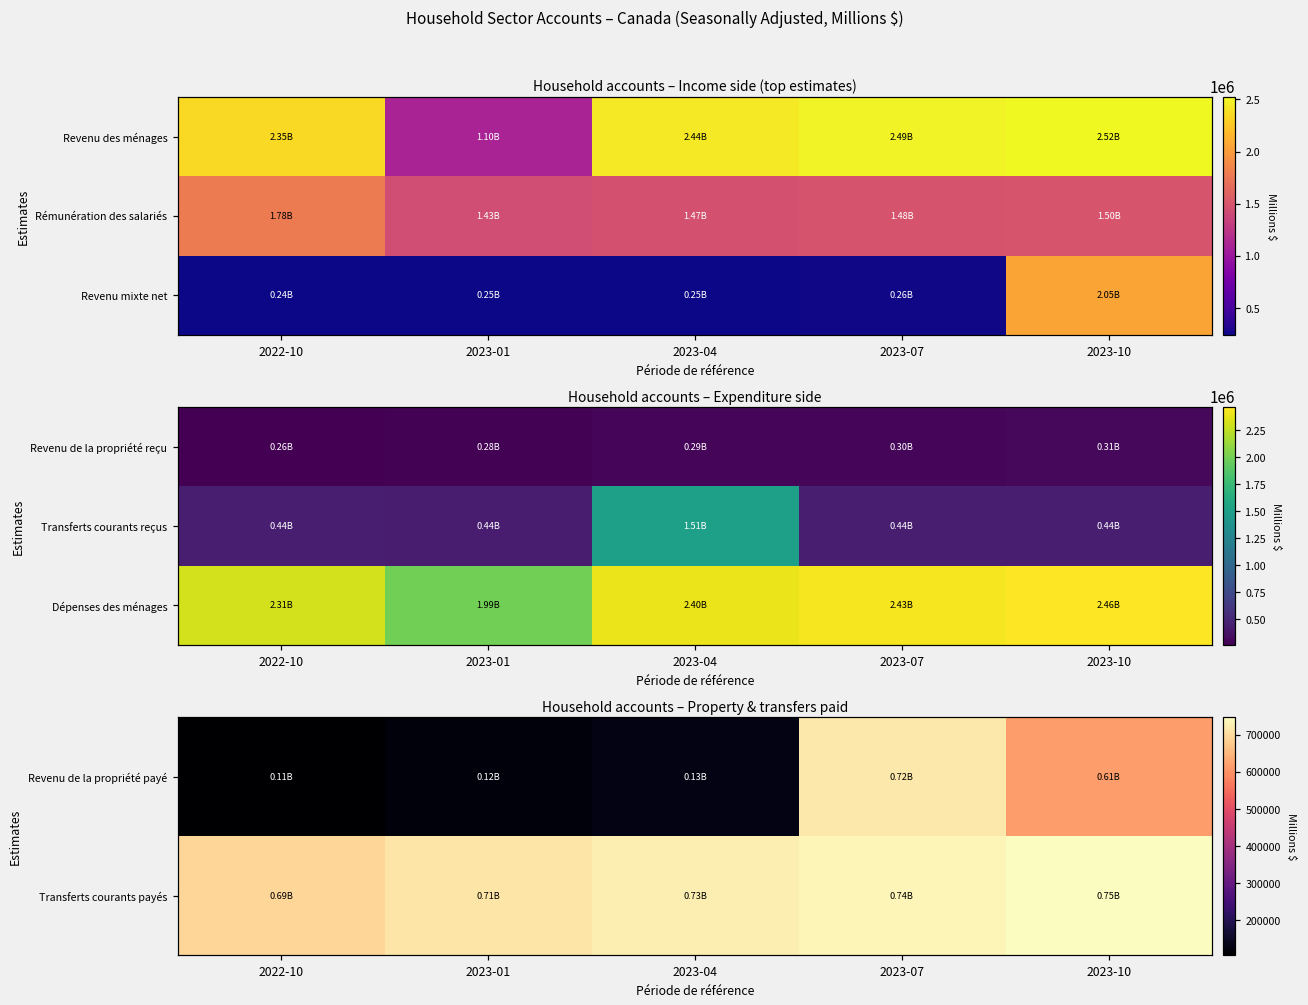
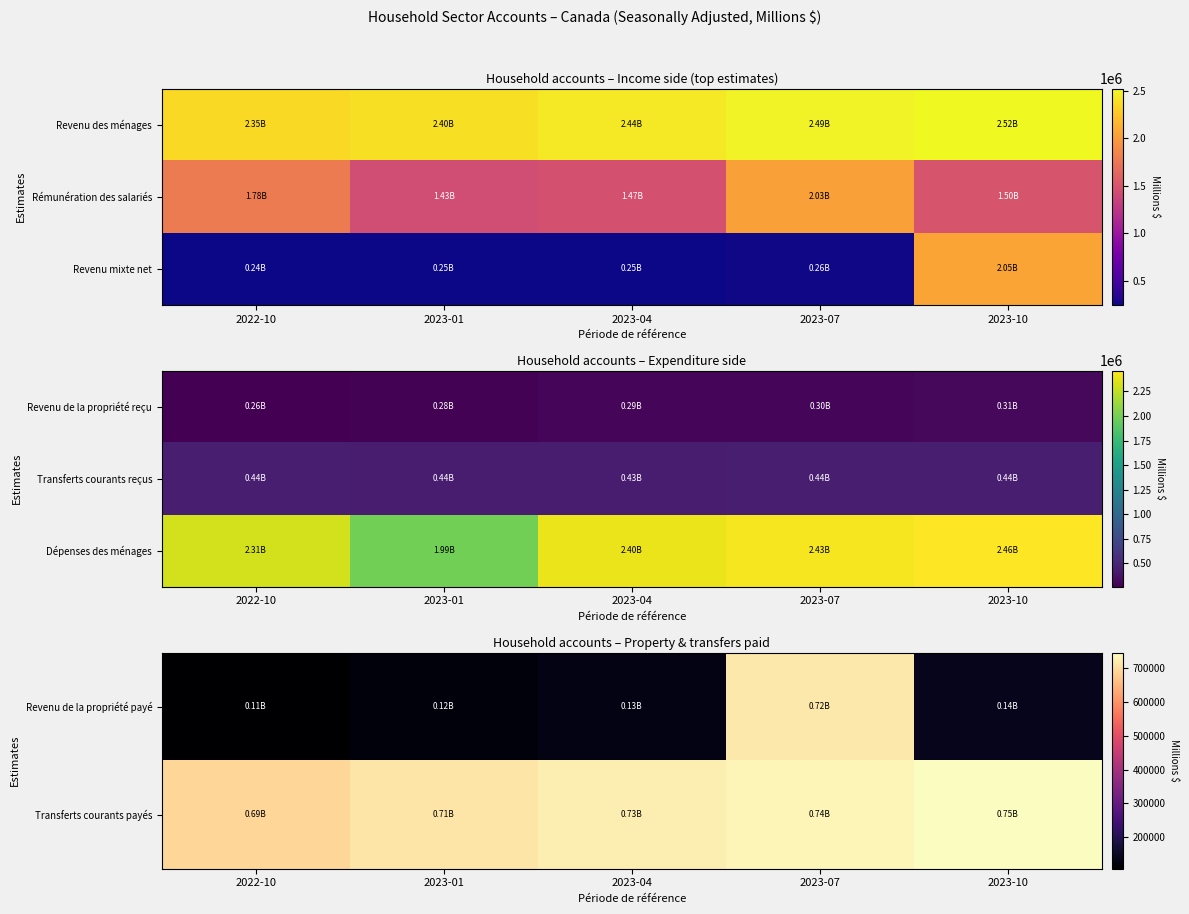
  {
    "Household accounts – Income side (top estimates)": {
      "Revenu des ménages": {
        "2022-10": "2.35B",
-       "2023-01": "1.10B",
+       "2023-01": "2.40B",
        "2023-04": "2.44B",
        "2023-07": "2.49B",
        "2023-10": "2.52B"
      },
      "Rémunération des salariés": {
        "2022-10": "1.78B",
        "2023-01": "1.43B",
        "2023-04": "1.47B",
-       "2023-07": "1.48B",
+       "2023-07": "2.03B",
        "2023-10": "1.50B"
      },
      "Revenu mixte net": {
        "2022-10": "0.24B",
        "2023-01": "0.25B",
        "2023-04": "0.25B",
        "2023-07": "0.26B",
        "2023-10": "2.05B"
      }
    },
    "Household accounts – Expenditure side": {
      "Revenu de la propriété reçu": {
        "2022-10": "0.26B",
        "2023-01": "0.28B",
        "2023-04": "0.29B",
        "2023-07": "0.30B",
        "2023-10": "0.31B"
      },
      "Transferts courants reçus": {
        "2022-10": "0.44B",
        "2023-01": "0.44B",
-       "2023-04": "1.51B",
+       "2023-04": "0.43B",
        "2023-07": "0.44B",
        "2023-10": "0.44B"
      },
      "Dépenses des ménages": {
        "2022-10": "2.31B",
        "2023-01": "1.99B",
        "2023-04": "2.40B",
        "2023-07": "2.43B",
        "2023-10": "2.46B"
      }
    },
    "Household accounts – Property & transfers paid": {
      "Revenu de la propriété payé": {
        "2022-10": "0.11B",
        "2023-01": "0.12B",
        "2023-04": "0.13B",
        "2023-07": "0.72B",
-       "2023-10": "0.61B"
+       "2023-10": "0.14B"
      },
      "Transferts courants payés": {
        "2022-10": "0.69B",
        "2023-01": "0.71B",
        "2023-04": "0.73B",
        "2023-07": "0.74B",
        "2023-10": "0.75B"
      }
    }
  }
